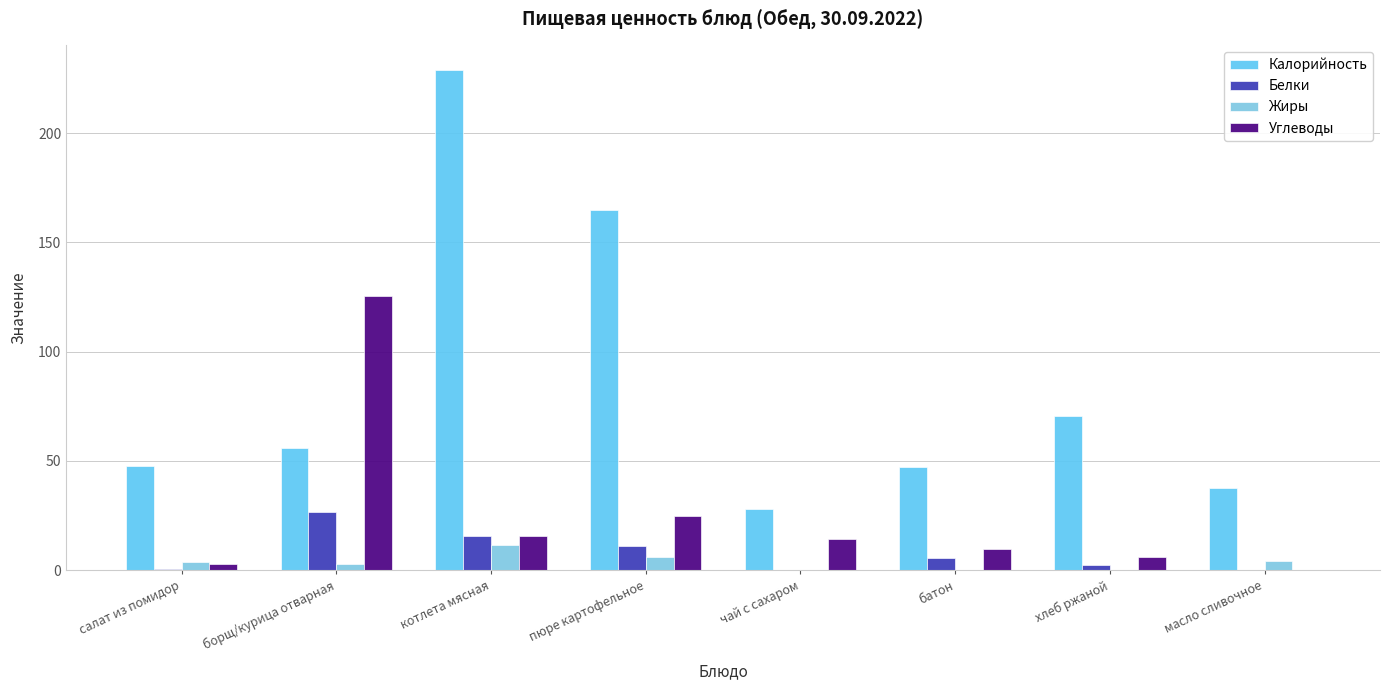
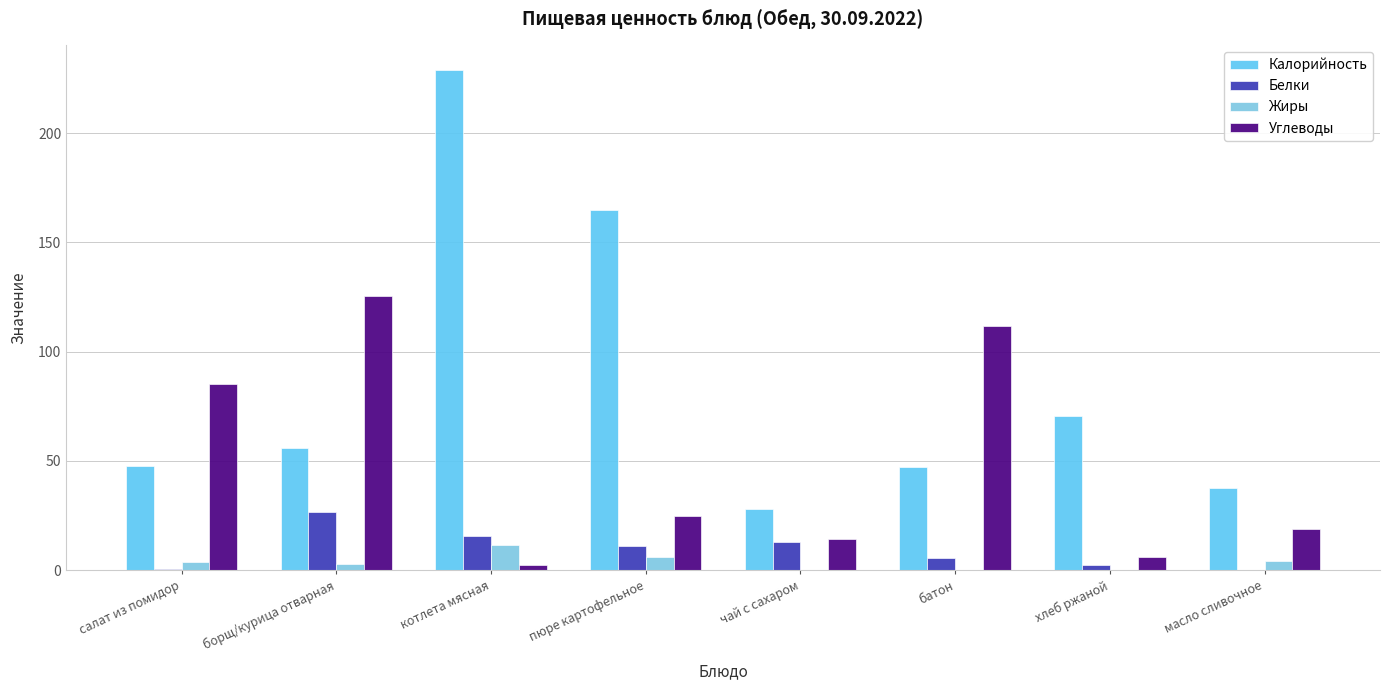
  {
    "Белки": {
      "борщ/курица отварная": 27,
      "котлета мясная": 16,
      "пюре картофельное": 11,
-     "чай с сахаром": 0,
+     "чай с сахаром": 13,
      "батон": 6,
      "хлеб ржаной": 2,
      "масло сливочное": 0
    },
    "Углеводы": {
-     "салат из помидор": 3,
+     "салат из помидор": 85,
      "борщ/курица отварная": 125,
-     "котлета мясная": 16,
+     "котлета мясная": 2,
      "пюре картофельное": 25,
      "чай с сахаром": 14,
-     "батон": 10,
+     "батон": 112,
      "хлеб ржаной": 6,
-     "масло сливочное": 0
+     "масло сливочное": 19
    }
  }
